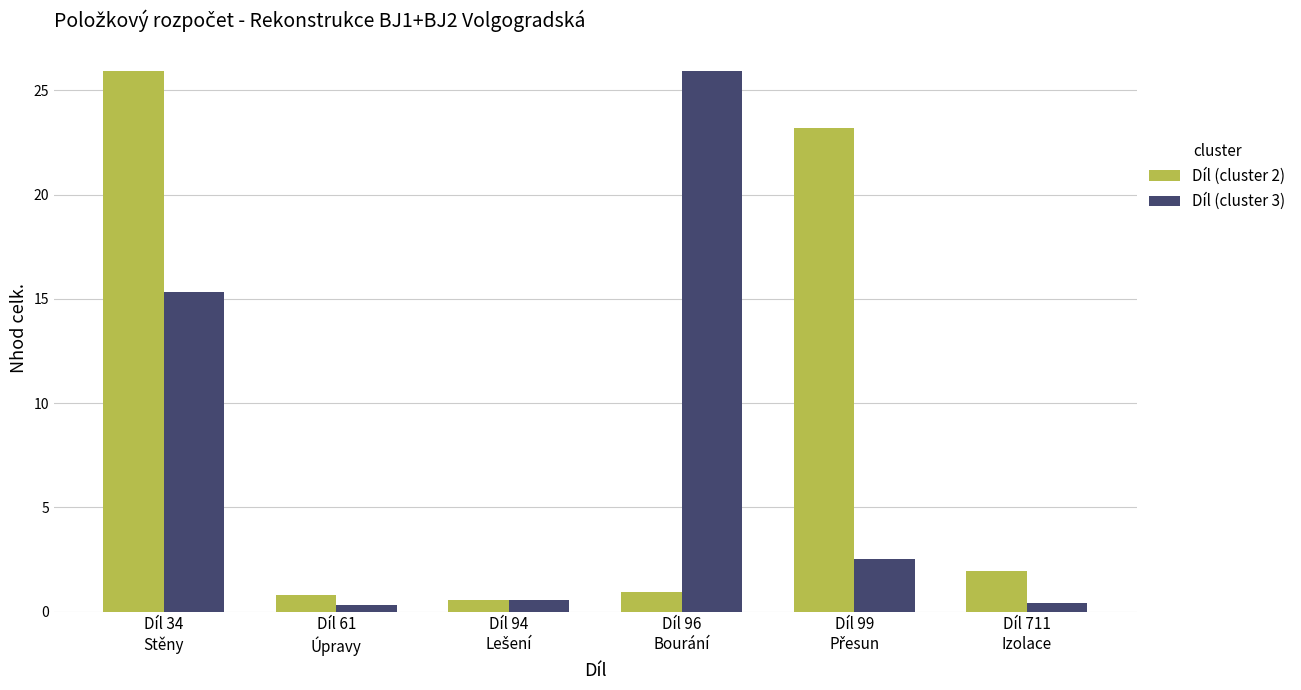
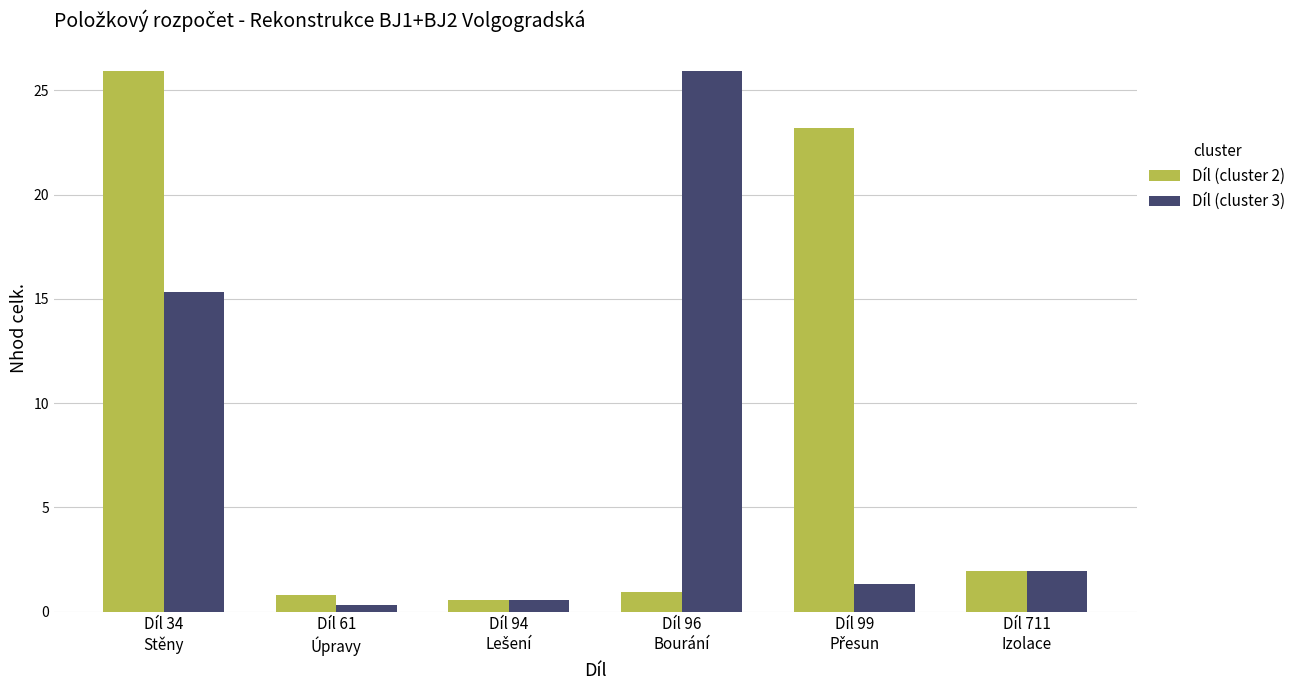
  {
    "Díl (cluster 2)": {
      "Díl 34 Stěny": 25.9,
      "Díl 61 Úpravy": 0.8,
      "Díl 94 Lešení": 0.6,
      "Díl 96 Bourání": 1.0,
      "Díl 99 Přesun": 23.2,
      "Díl 711 Izolace": 2.0
    },
    "Díl (cluster 3)": {
      "Díl 34 Stěny": 15.3,
      "Díl 61 Úpravy": 0.3,
      "Díl 94 Lešení": 0.6,
      "Díl 96 Bourání": 25.9,
-     "Díl 99 Přesun": 2.5,
-     "Díl 711 Izolace": 0.4
+     "Díl 99 Přesun": 1.3,
+     "Díl 711 Izolace": 2.0
    }
  }
